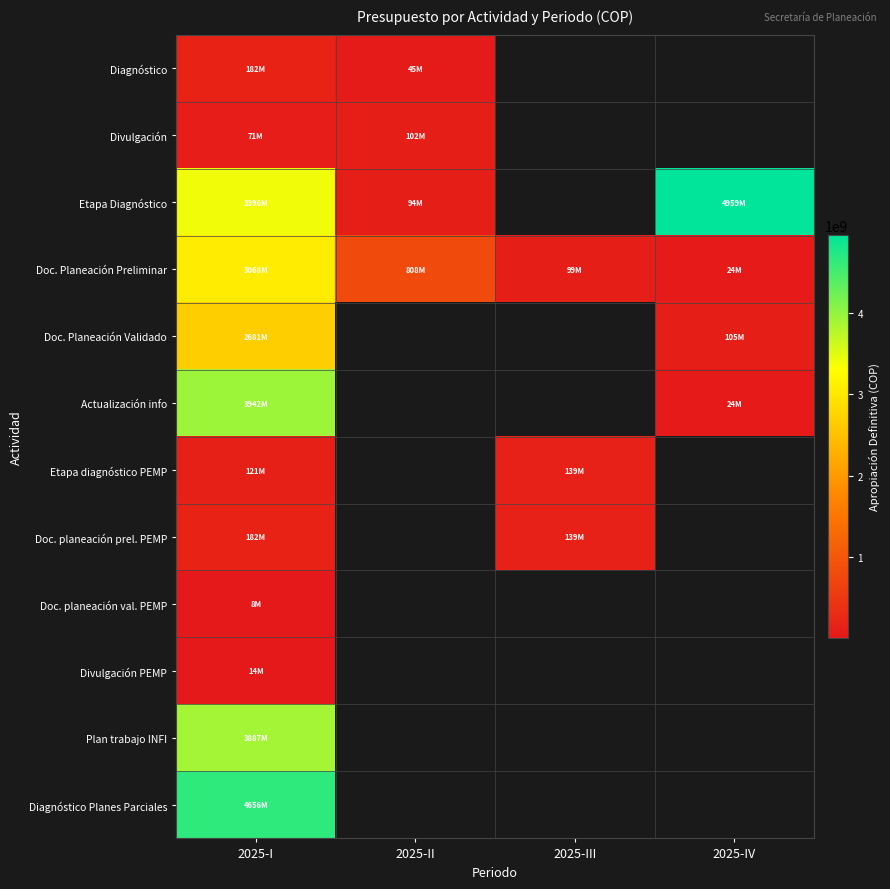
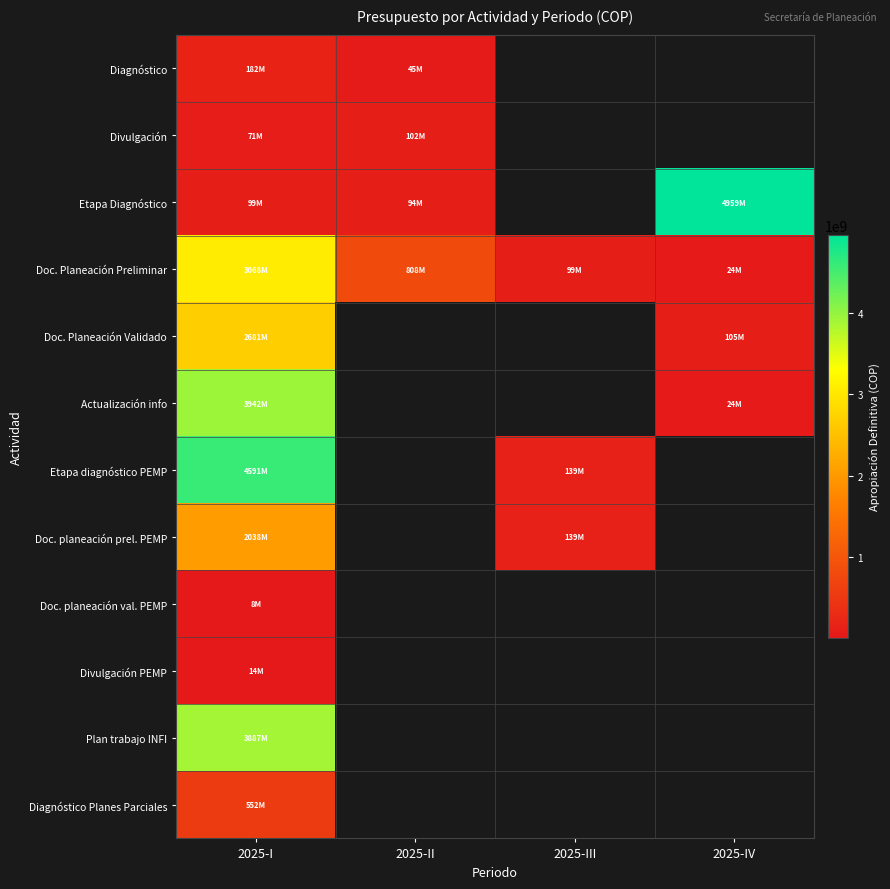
  {
    "Diagnóstico": {
      "2025-I": "182M",
      "2025-II": "45M"
    },
    "Divulgación": {
      "2025-I": "71M",
      "2025-II": "102M"
    },
    "Etapa Diagnóstico": {
-     "2025-I": "3396M",
+     "2025-I": "99M",
      "2025-II": "94M",
      "2025-IV": "4959M"
    },
    "Doc. Planeación Preliminar": {
      "2025-I": "3068M",
      "2025-II": "808M",
      "2025-III": "99M",
      "2025-IV": "24M"
    },
    "Doc. Planeación Validado": {
      "2025-I": "2681M",
      "2025-IV": "105M"
    },
    "Actualización info": {
      "2025-I": "3942M",
      "2025-IV": "24M"
    },
    "Etapa diagnóstico PEMP": {
-     "2025-I": "121M",
+     "2025-I": "4591M",
      "2025-III": "139M"
    },
    "Doc. planeación prel. PEMP": {
-     "2025-I": "182M",
+     "2025-I": "2038M",
      "2025-III": "139M"
    },
    "Doc. planeación val. PEMP": {
      "2025-I": "8M"
    },
    "Divulgación PEMP": {
      "2025-I": "14M"
    },
    "Plan trabajo INFI": {
      "2025-I": "3887M"
    },
    "Diagnóstico Planes Parciales": {
-     "2025-I": "4656M"
+     "2025-I": "552M"
    }
  }
